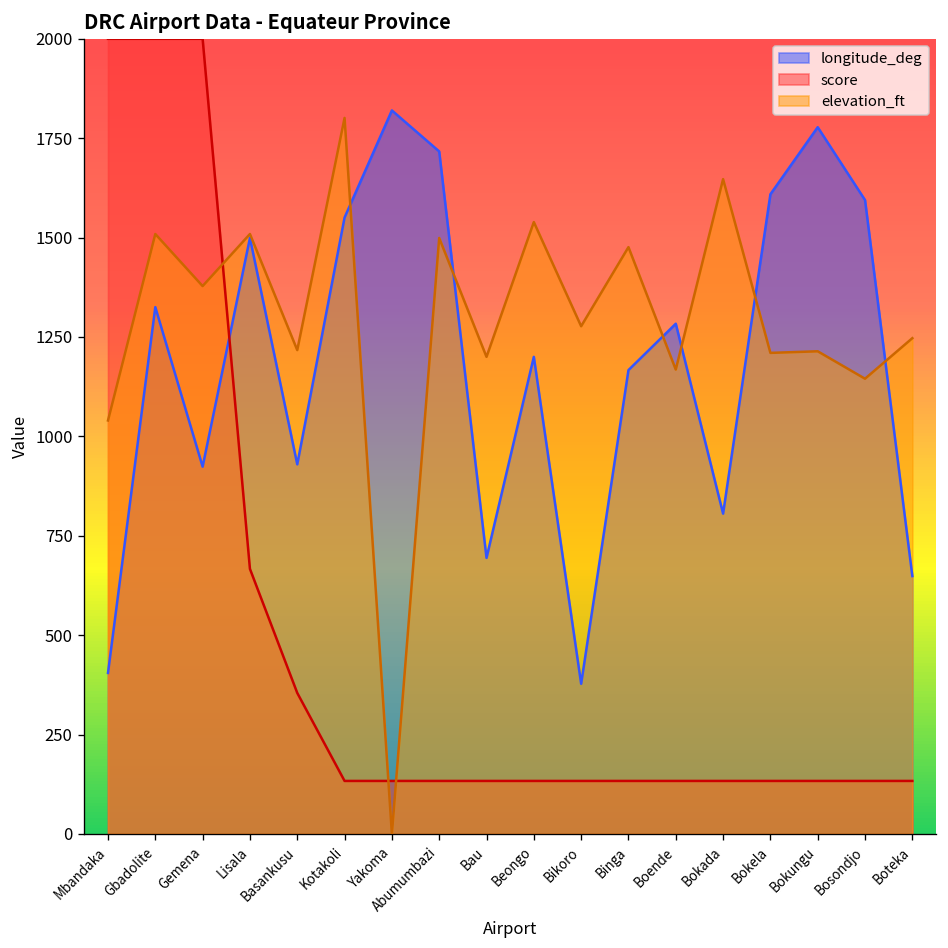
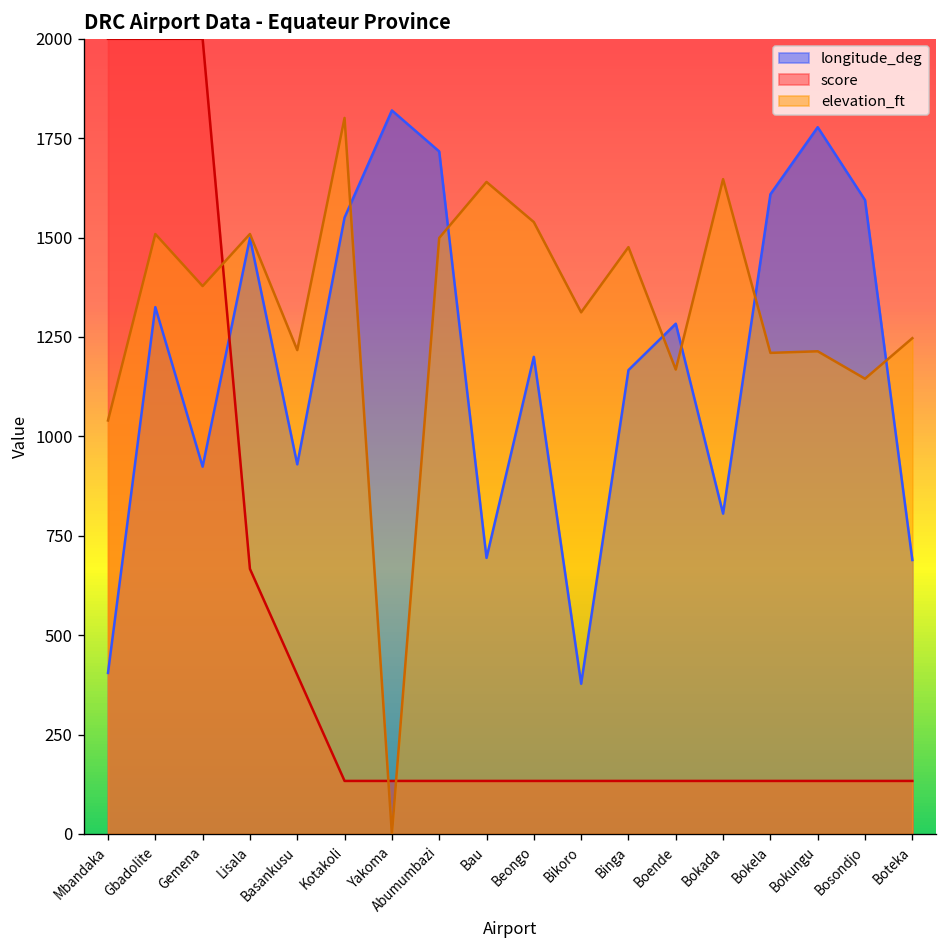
  {
    "longitude_deg": {
      "Mbandaka": 400,
      "Gbadolite": 1330,
      "Gemena": 920,
      "Lisala": 1500,
      "Basankusu": 930,
      "Kotakoli": 1550,
      "Yakoma": 1820,
      "Abumumbazi": 1720,
      "Bau": 690,
      "Beongo": 1200,
      "Bikoro": 380,
      "Binga": 1170,
      "Boende": 1280,
      "Bokada": 810,
      "Bokela": 1610,
      "Bokungu": 1780,
      "Bosondjo": 1590,
-     "Boteka": 650
+     "Boteka": 690
    },
    "score": {
      "Mbandaka": 2000,
      "Gbadolite": 2000,
      "Gemena": 2000,
      "Lisala": 670,
-     "Basankusu": 350,
+     "Basankusu": 400,
      "Kotakoli": 130,
      "Yakoma": 130,
      "Abumumbazi": 130,
      "Bau": 130,
      "Beongo": 130,
      "Bikoro": 130,
      "Binga": 130,
      "Boende": 130,
      "Bokada": 130,
      "Bokela": 130,
      "Bokungu": 130,
      "Bosondjo": 130,
      "Boteka": 130
    },
    "elevation_ft": {
      "Mbandaka": 1040,
      "Gbadolite": 1510,
      "Gemena": 1380,
      "Lisala": 1510,
      "Basankusu": 1220,
      "Kotakoli": 1800,
      "Yakoma": 0,
      "Abumumbazi": 1500,
-     "Bau": 1200,
+     "Bau": 1640,
      "Beongo": 1540,
-     "Bikoro": 1280,
+     "Bikoro": 1310,
      "Binga": 1480,
      "Boende": 1170,
      "Bokada": 1650,
      "Bokela": 1210,
      "Bokungu": 1210,
      "Bosondjo": 1150,
      "Boteka": 1250
    }
  }
